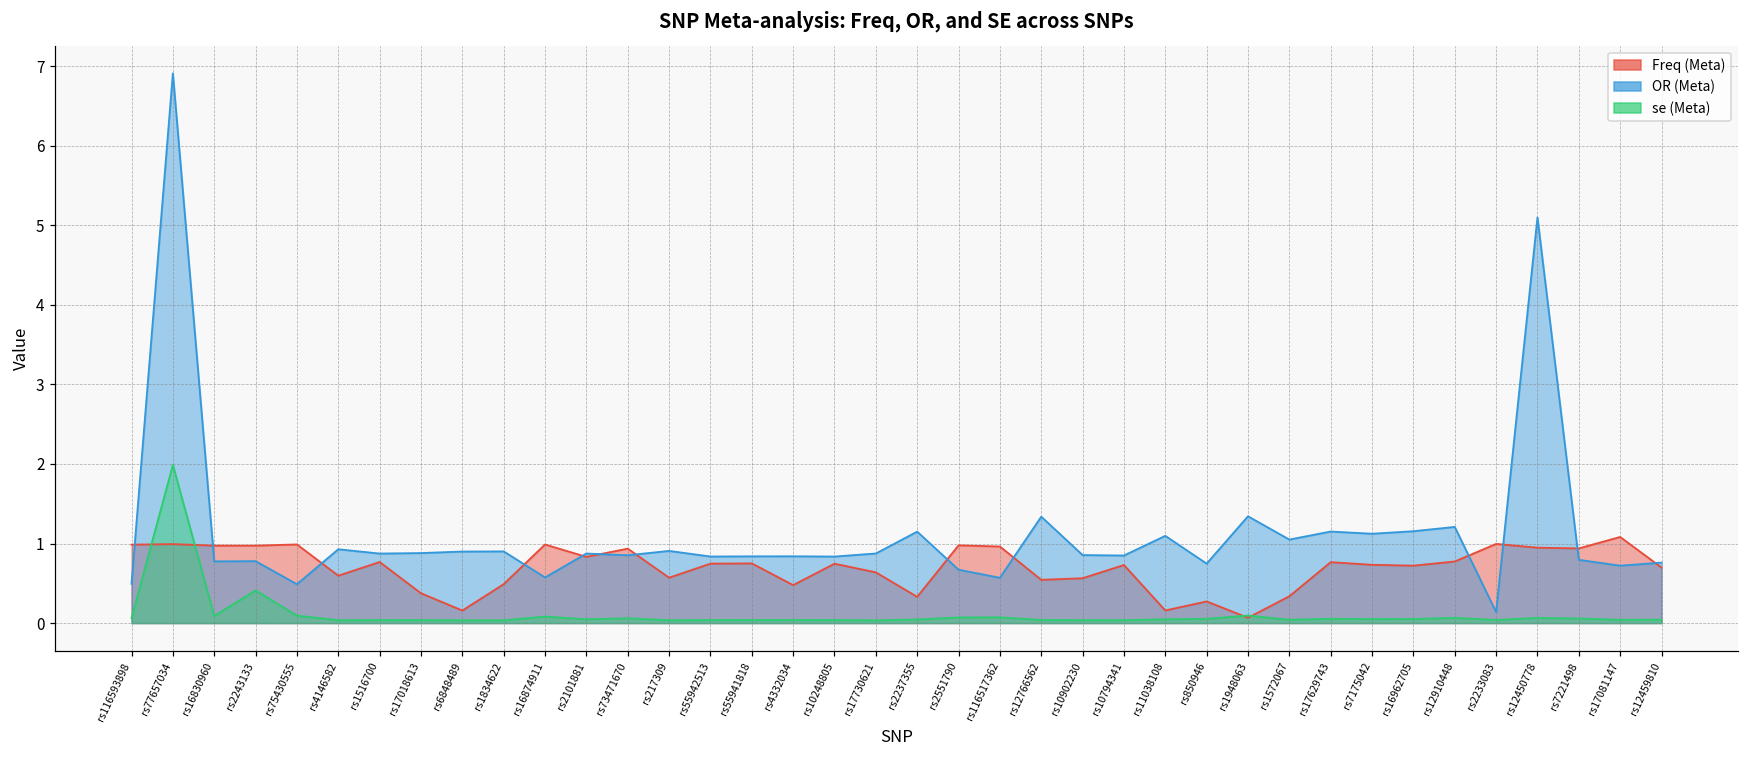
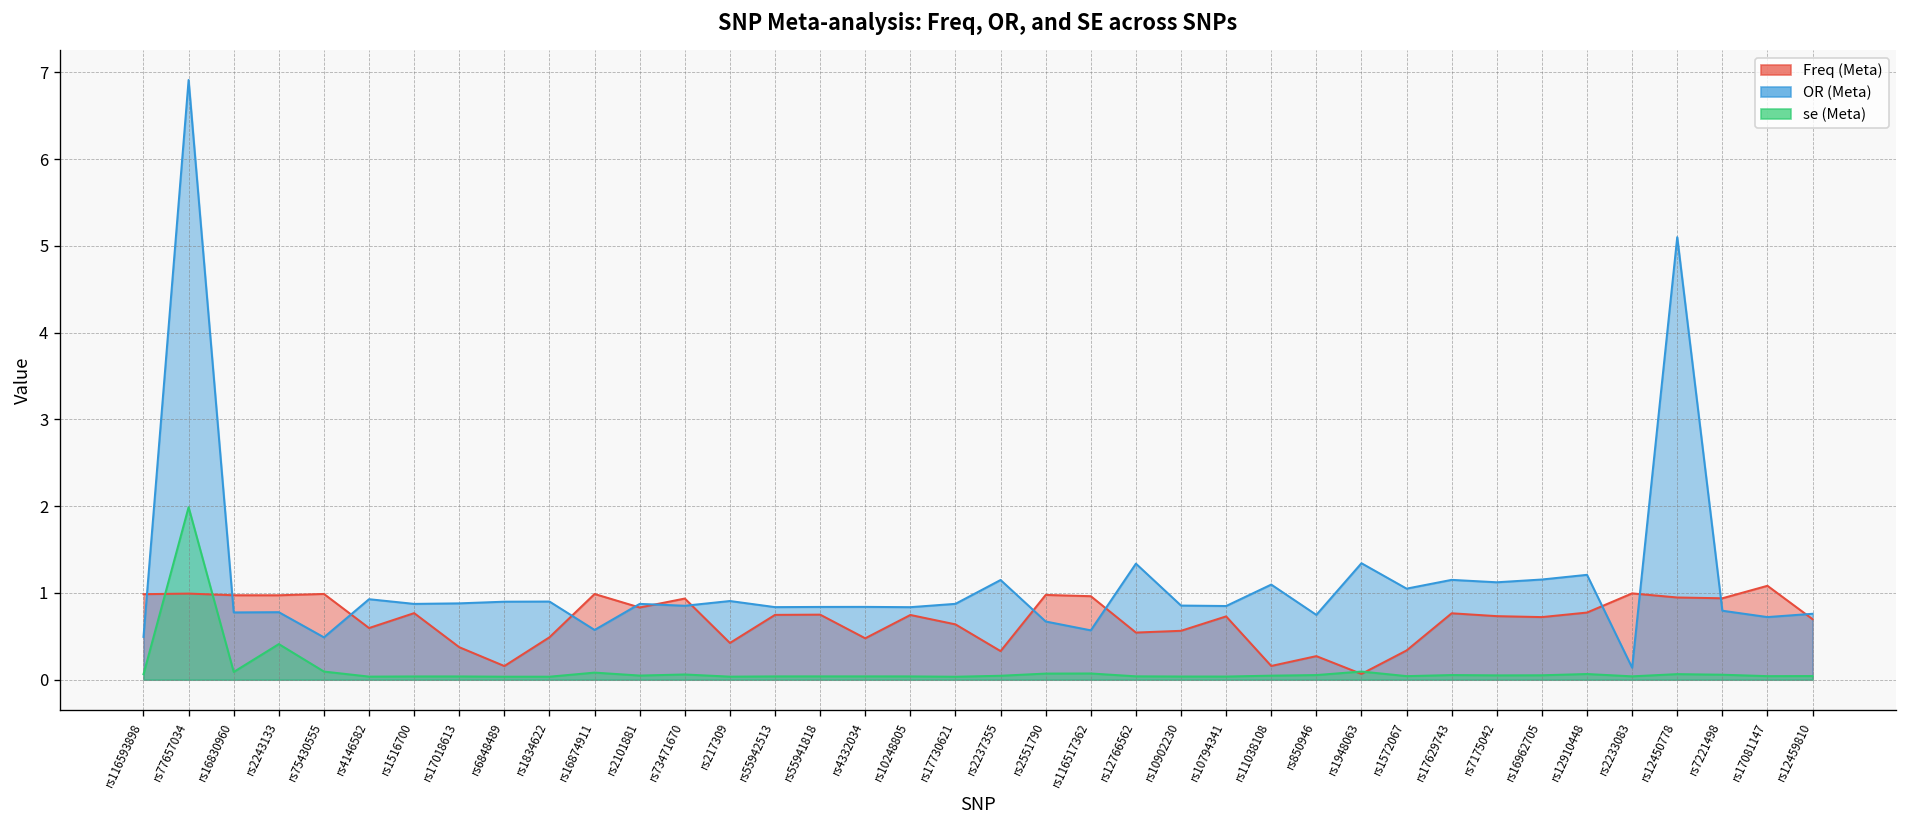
  {
    "Freq (Meta)": {
      "rs116593898": 1.0,
      "rs77657034": 1.0,
      "rs16830960": 1.0,
      "rs2243133": 1.0,
      "rs75430555": 1.0,
      "rs4146582": 0.6,
      "rs1516700": 0.8,
      "rs17018613": 0.4,
      "rs6848489": 0.2,
      "rs1834622": 0.5,
      "rs16874911": 1.0,
      "rs2101881": 0.8,
      "rs73471670": 0.9,
-     "rs217309": 0.6,
+     "rs217309": 0.4,
      "rs55942513": 0.7,
      "rs55941818": 0.7,
      "rs4332034": 0.5,
      "rs10248805": 0.7,
      "rs17730621": 0.6,
      "rs2237355": 0.3,
      "rs2551790": 1.0,
      "rs116517362": 1.0,
      "rs12766562": 0.5,
      "rs10902230": 0.6,
      "rs10794341": 0.7,
      "rs11038108": 0.2,
      "rs850946": 0.3,
      "rs1572067": 0.3,
      "rs17629743": 0.8,
      "rs7175042": 0.7,
      "rs16962705": 0.7,
      "rs12910448": 0.8,
      "rs2233083": 1.0,
      "rs12450778": 0.9,
      "rs7221498": 0.9,
      "rs17081147": 1.1,
      "rs12459810": 0.7
    },
    "OR (Meta)": {
      "rs116593898": 0.5,
      "rs77657034": 6.9,
      "rs16830960": 0.8,
      "rs2243133": 0.8,
      "rs75430555": 0.5,
      "rs4146582": 0.9,
      "rs1516700": 0.9,
      "rs17018613": 0.9,
      "rs6848489": 0.9,
      "rs1834622": 0.9,
      "rs16874911": 0.6,
      "rs2101881": 0.9,
      "rs73471670": 0.9,
      "rs217309": 0.9,
      "rs55942513": 0.8,
      "rs55941818": 0.8,
      "rs4332034": 0.8,
      "rs10248805": 0.8,
      "rs17730621": 0.9,
      "rs2237355": 1.1,
      "rs2551790": 0.7,
      "rs116517362": 0.6,
      "rs12766562": 1.3,
      "rs10902230": 0.9,
      "rs10794341": 0.8,
      "rs11038108": 1.1,
      "rs850946": 0.7,
      "rs1948063": 1.3,
      "rs1572067": 1.0,
      "rs17629743": 1.2,
      "rs7175042": 1.1,
      "rs16962705": 1.2,
      "rs12910448": 1.2,
      "rs2233083": 0.1,
      "rs12450778": 5.1,
      "rs7221498": 0.8,
      "rs17081147": 0.7,
      "rs12459810": 0.8
    },
    "se (Meta)": {
      "rs116593898": 0.1,
      "rs77657034": 2.0,
      "rs16830960": 0.1,
      "rs2243133": 0.4,
      "rs75430555": 0.1,
      "rs4146582": 0.0,
      "rs1516700": 0.0,
      "rs17018613": 0.0,
      "rs6848489": 0.0,
      "rs1834622": 0.0,
      "rs16874911": 0.1,
      "rs2101881": 0.0,
      "rs73471670": 0.1,
      "rs217309": 0.0,
      "rs55942513": 0.0,
      "rs55941818": 0.0,
      "rs4332034": 0.0,
      "rs10248805": 0.0,
      "rs17730621": 0.0,
      "rs2237355": 0.0,
      "rs2551790": 0.1,
      "rs116517362": 0.1,
      "rs12766562": 0.0,
      "rs10902230": 0.0,
      "rs10794341": 0.0,
      "rs11038108": 0.0,
      "rs850946": 0.1,
      "rs1572067": 0.0,
      "rs17629743": 0.1,
      "rs7175042": 0.0,
      "rs16962705": 0.1,
      "rs12910448": 0.1,
      "rs2233083": 0.0,
      "rs12450778": 0.1,
      "rs7221498": 0.1,
      "rs17081147": 0.0,
      "rs12459810": 0.0
    }
  }
